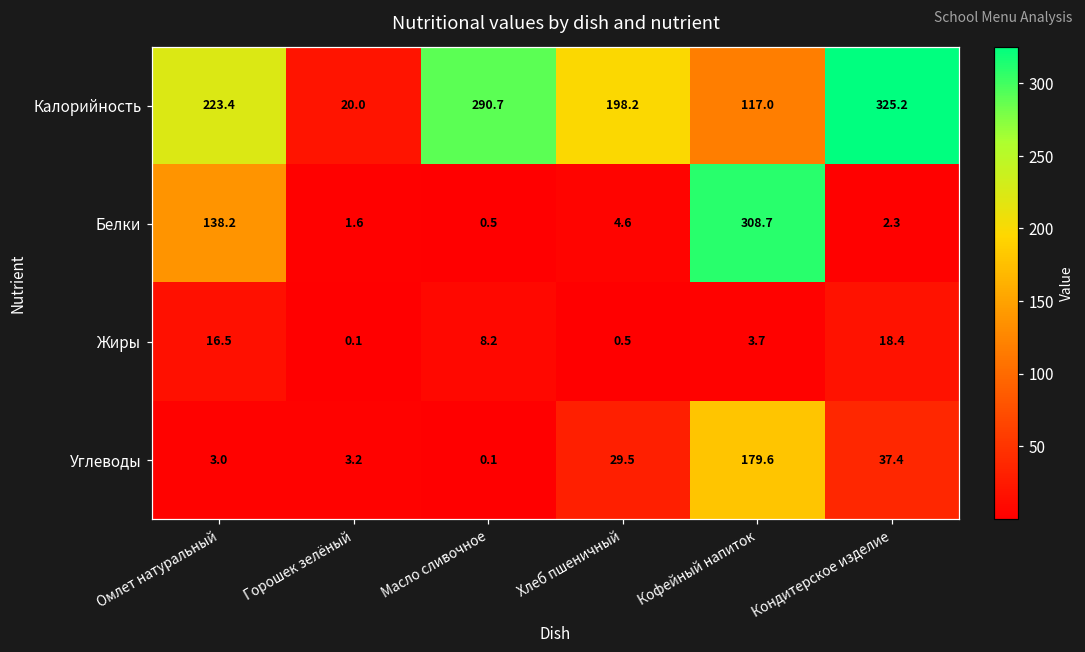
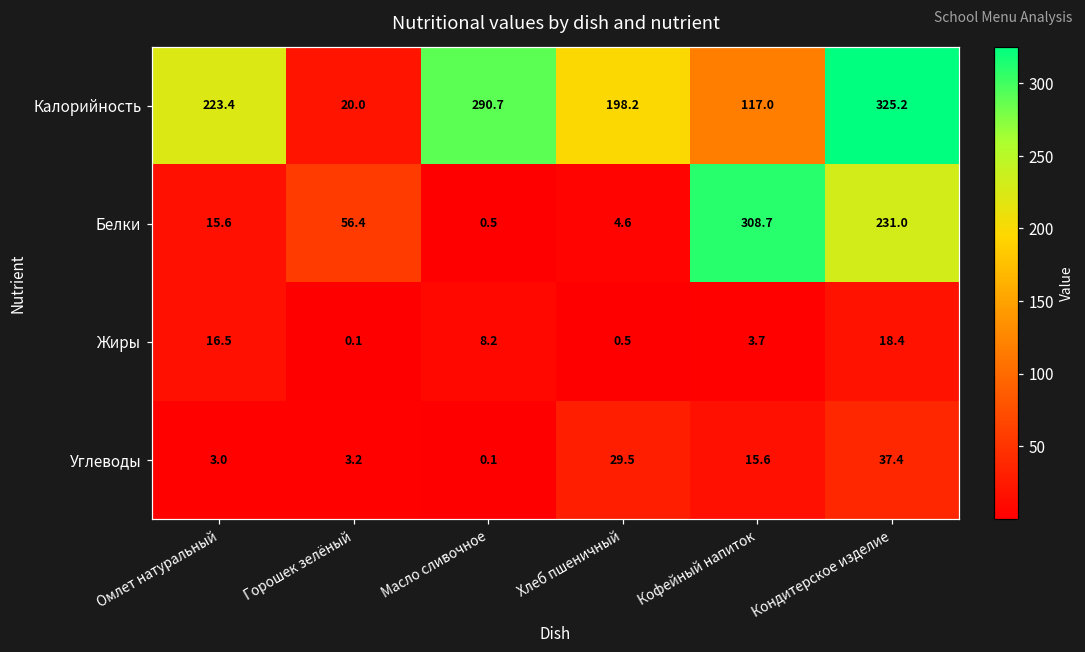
  {
    "Калорийность": {
      "Омлет натуральный": 223.4,
      "Горошек зелёный": 20.0,
      "Масло сливочное": 290.7,
      "Хлеб пшеничный": 198.2,
      "Кофейный напиток": 117.0,
      "Кондитерское изделие": 325.2
    },
    "Белки": {
-     "Омлет натуральный": 138.2,
-     "Горошек зелёный": 1.6,
+     "Омлет натуральный": 15.6,
+     "Горошек зелёный": 56.4,
      "Масло сливочное": 0.5,
      "Хлеб пшеничный": 4.6,
      "Кофейный напиток": 308.7,
-     "Кондитерское изделие": 2.3
+     "Кондитерское изделие": 231.0
    },
    "Жиры": {
      "Омлет натуральный": 16.5,
      "Горошек зелёный": 0.1,
      "Масло сливочное": 8.2,
      "Хлеб пшеничный": 0.5,
      "Кофейный напиток": 3.7,
      "Кондитерское изделие": 18.4
    },
    "Углеводы": {
      "Омлет натуральный": 3.0,
      "Горошек зелёный": 3.2,
      "Масло сливочное": 0.1,
      "Хлеб пшеничный": 29.5,
-     "Кофейный напиток": 179.6,
+     "Кофейный напиток": 15.6,
      "Кондитерское изделие": 37.4
    }
  }
